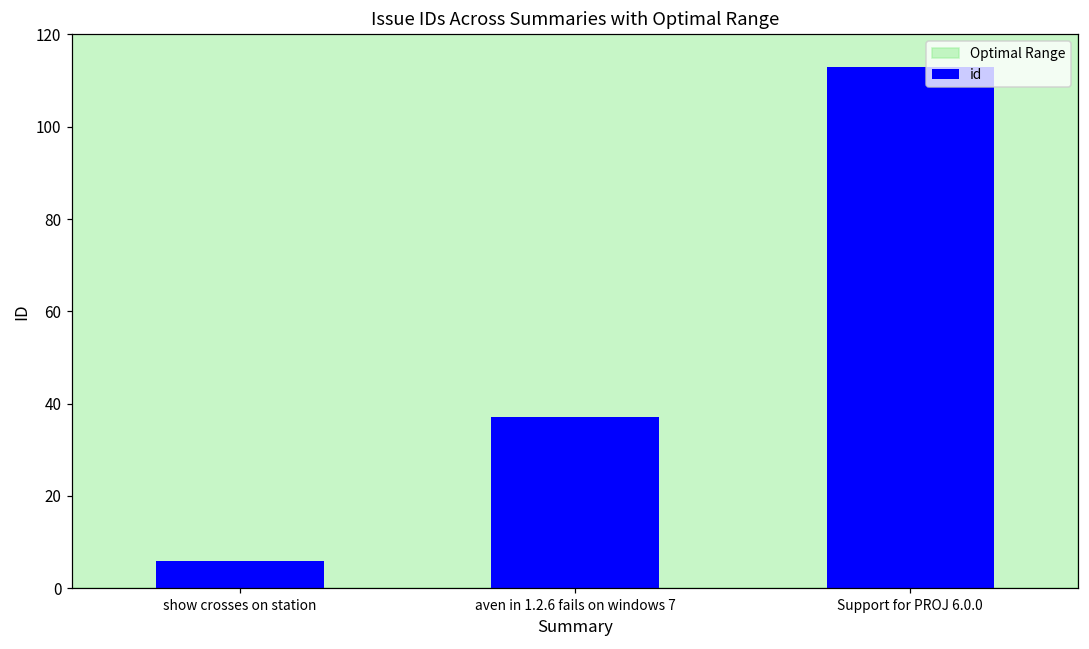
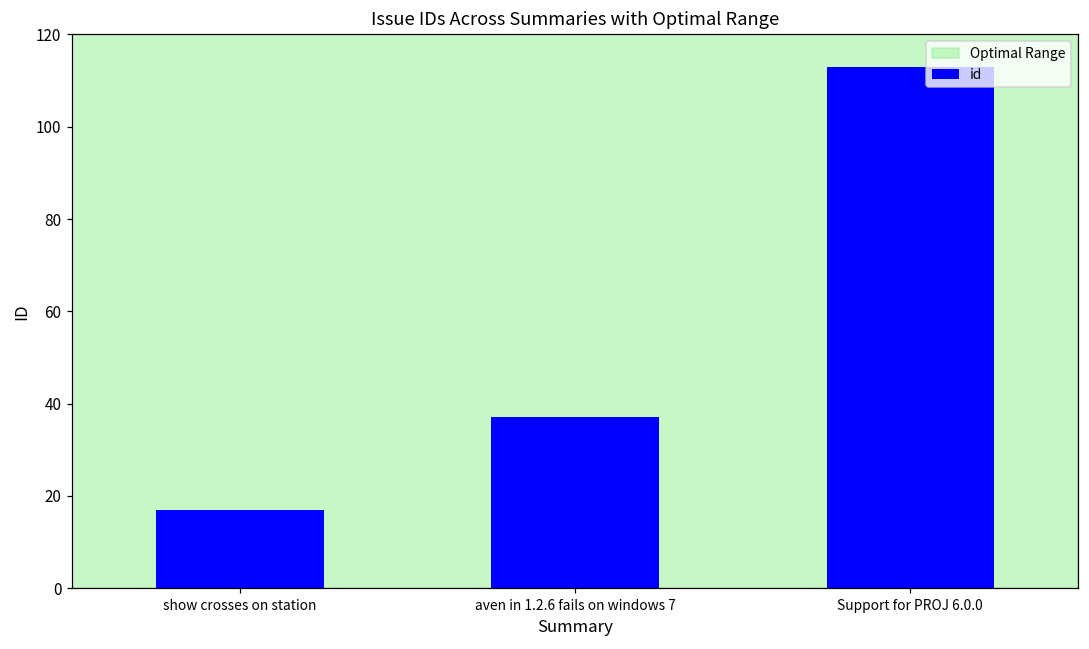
  {
    "id": {
-     "show crosses on station": 6,
+     "show crosses on station": 17,
      "aven in 1.2.6 fails on windows 7": 37,
      "Support for PROJ 6.0.0": 113
    }
  }
